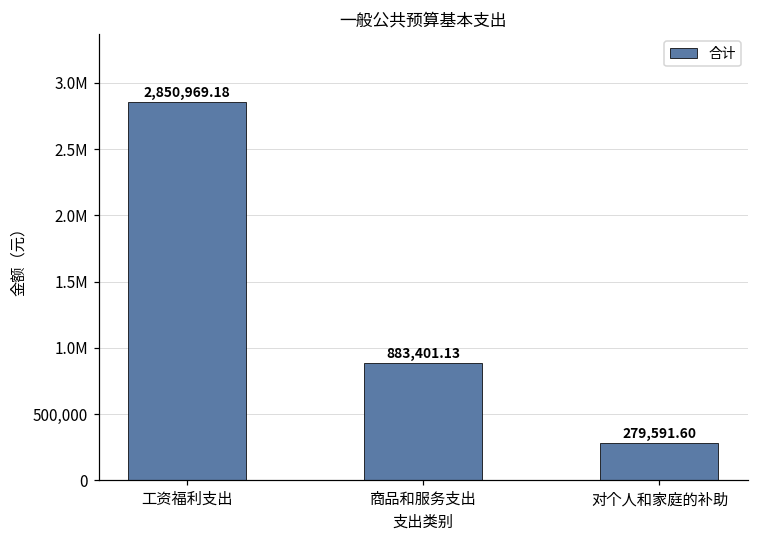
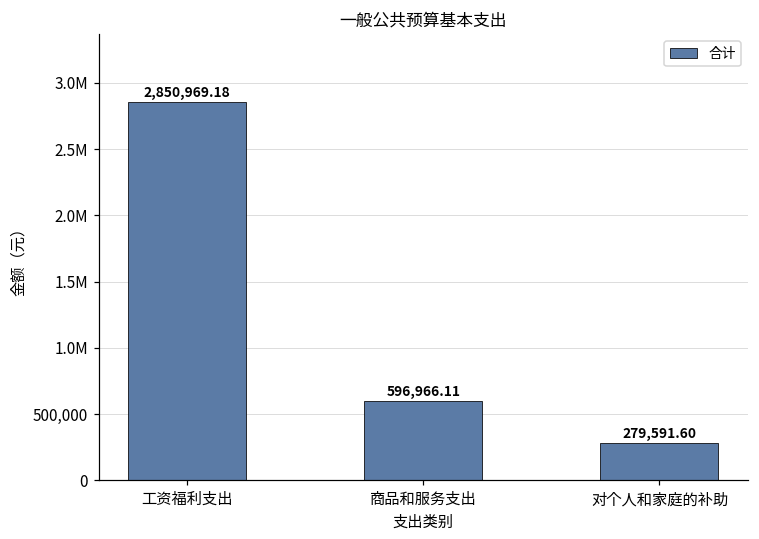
  {
    "工资福利支出": "2,850,969.18",
-   "商品和服务支出": "883,401.13",
+   "商品和服务支出": "596,966.11",
    "对个人和家庭的补助": "279,591.60"
  }
